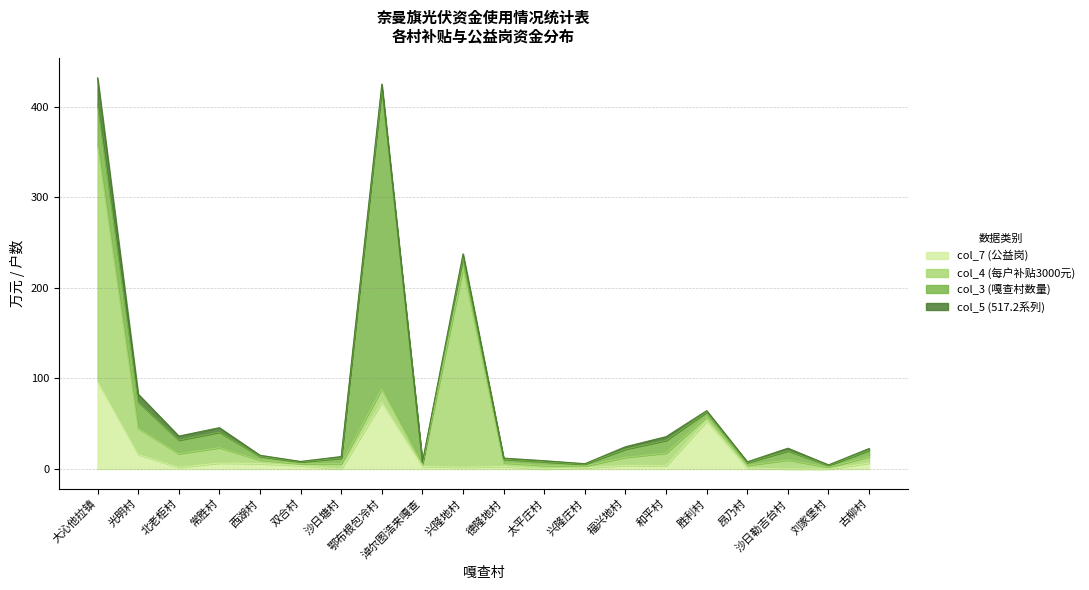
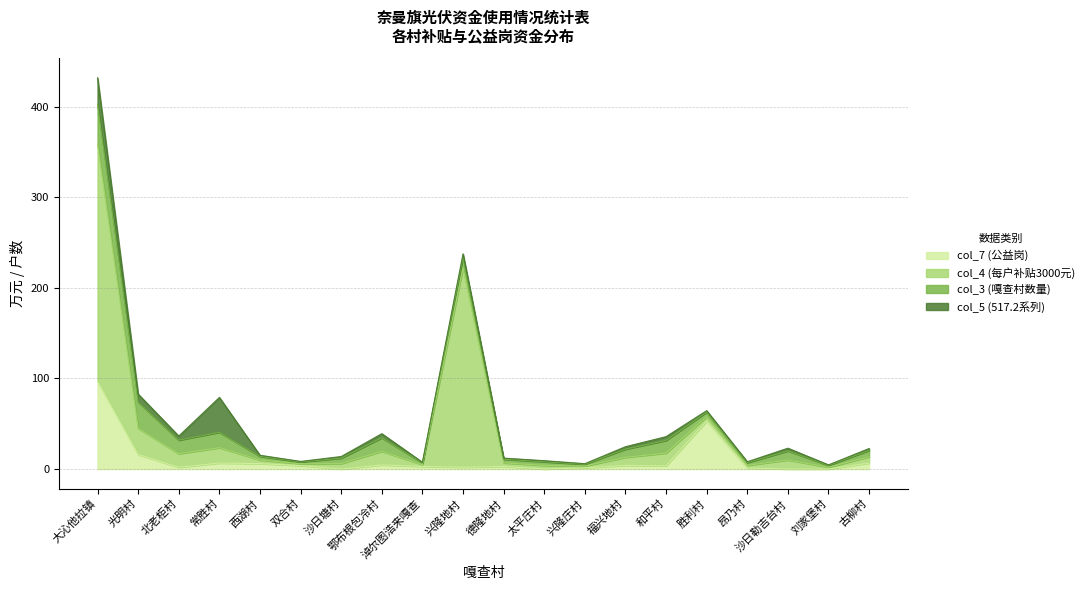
  {
    "col_7 (公益岗)": {
      "大沁他拉镇": 100,
      "光明村": 20,
      "北老柜村": 0,
      "常胜村": 10,
      "西湖村": 10,
      "沙日塘村": 0,
-     "鄂布根包冷村": 70,
+     "鄂布根包冷村": 0,
      "兴隆地村": 0,
      "德隆地村": 0,
      "太平庄村": 0,
      "福兴地村": 0,
      "和平村": 0,
      "胜利村": 50,
      "昂乃村": 0,
      "沙日勒吉台村": 0,
      "古柳村": 10
    },
    "col_4 (每户补贴3000元)": {
      "大沁他拉镇": 260,
      "光明村": 30,
      "北老柜村": 20,
      "常胜村": 20,
      "西湖村": 0,
      "沙日塘村": 10,
      "鄂布根包冷村": 20,
      "兴隆地村": 220,
      "德隆地村": 0,
      "太平庄村": 0,
      "福兴地村": 10,
      "和平村": 10,
      "胜利村": 10,
      "昂乃村": 0,
      "沙日勒吉台村": 10,
      "古柳村": 10
    },
    "col_3 (嘎查村数量)": {
      "大沁他拉镇": 40,
      "光明村": 30,
      "北老柜村": 20,
      "常胜村": 20,
-     "鄂布根包冷村": 330,
+     "鄂布根包冷村": 10,
      "兴隆地村": 10,
      "和平村": 10,
      "沙日勒吉台村": 10
    },
    "col_5 (517.2系列)": {
      "大沁他拉镇": 30,
      "光明村": 10,
      "北老柜村": 0,
-     "常胜村": 10,
+     "常胜村": 40,
      "鄂布根包冷村": 0,
      "兴隆地村": 0,
      "和平村": 0,
      "沙日勒吉台村": 0
    }
  }
